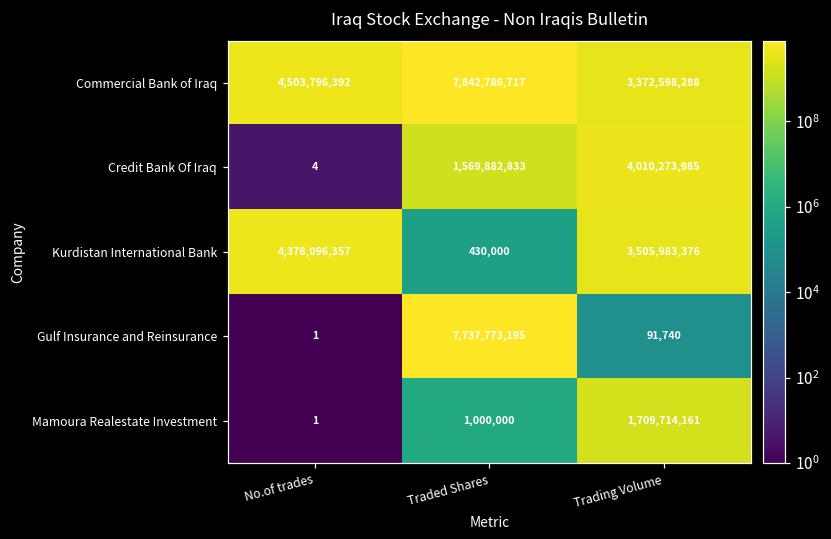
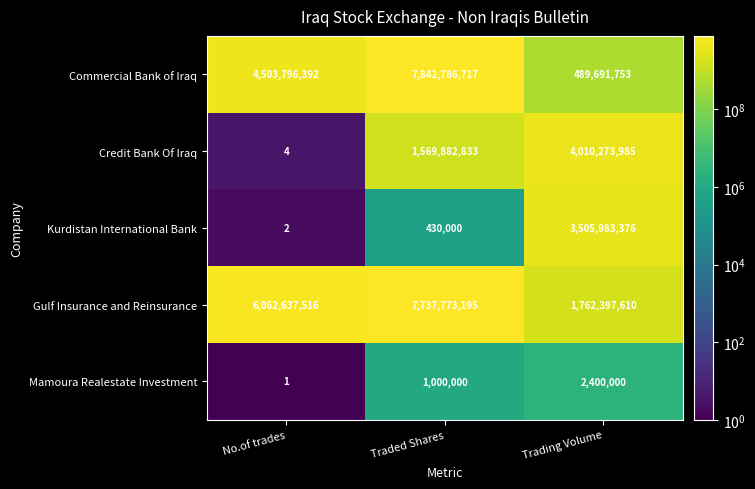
  {
    "Commercial Bank of Iraq": {
      "No.of trades": "4,503,796,392",
      "Traded Shares": "7,842,786,717",
-     "Trading Volume": "3,372,598,288"
+     "Trading Volume": "489,691,753"
    },
    "Credit Bank Of Iraq": {
      "No.of trades": "4",
      "Traded Shares": "1,569,882,833",
      "Trading Volume": "4,010,273,985"
    },
    "Kurdistan International Bank": {
-     "No.of trades": "4,378,096,357",
+     "No.of trades": "2",
      "Traded Shares": "430,000",
      "Trading Volume": "3,505,983,376"
    },
    "Gulf Insurance and Reinsurance": {
-     "No.of trades": "1",
+     "No.of trades": "6,062,637,516",
      "Traded Shares": "7,737,773,195",
-     "Trading Volume": "91,740"
+     "Trading Volume": "1,762,397,610"
    },
    "Mamoura Realestate Investment": {
      "No.of trades": "1",
      "Traded Shares": "1,000,000",
-     "Trading Volume": "1,709,714,161"
+     "Trading Volume": "2,400,000"
    }
  }
